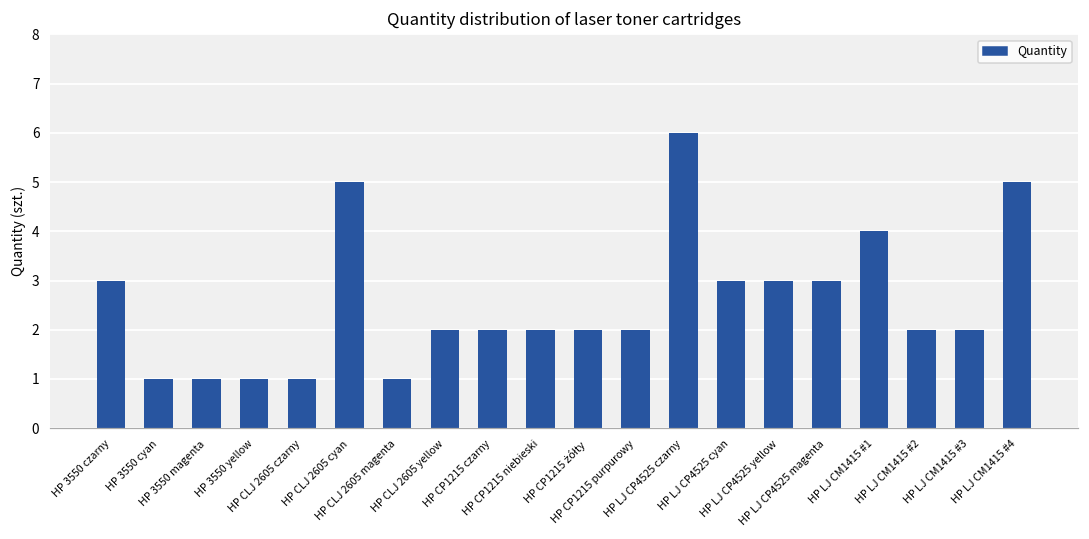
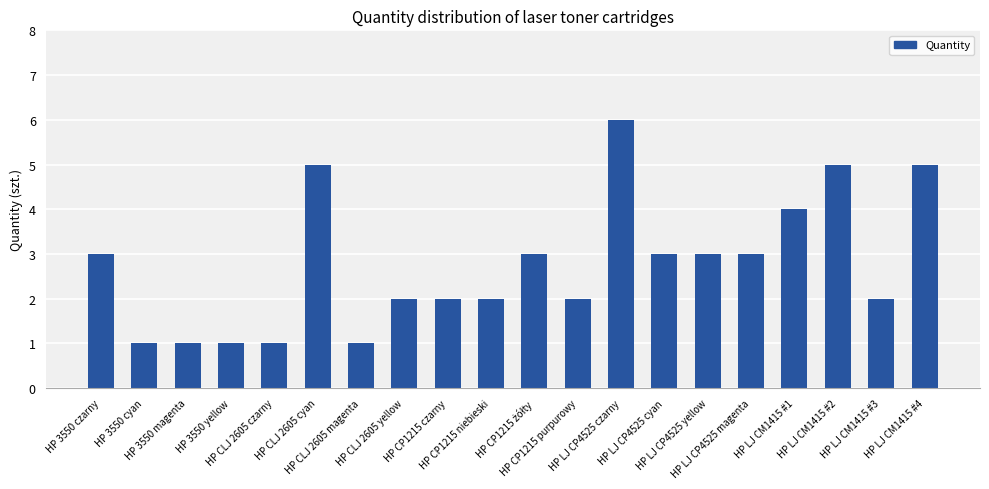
  {
    "HP 3550 czarny": 3,
    "HP 3550 cyan": 1,
    "HP 3550 magenta": 1,
    "HP 3550 yellow": 1,
    "HP CLJ 2605 czarny": 1,
    "HP CLJ 2605 cyan": 5,
    "HP CLJ 2605 magenta": 1,
    "HP CLJ 2605 yellow": 2,
    "HP CP1215 czarny": 2,
    "HP CP1215 niebieski": 2,
-   "HP CP1215 żółty": 2,
+   "HP CP1215 żółty": 3,
    "HP CP1215 purpurowy": 2,
    "HP LJ CP4525 czarny": 6,
    "HP LJ CP4525 cyan": 3,
    "HP LJ CP4525 yellow": 3,
    "HP LJ CP4525 magenta": 3,
    "HP LJ CM1415 #1": 4,
-   "HP LJ CM1415 #2": 2,
+   "HP LJ CM1415 #2": 5,
    "HP LJ CM1415 #3": 2,
    "HP LJ CM1415 #4": 5
  }
